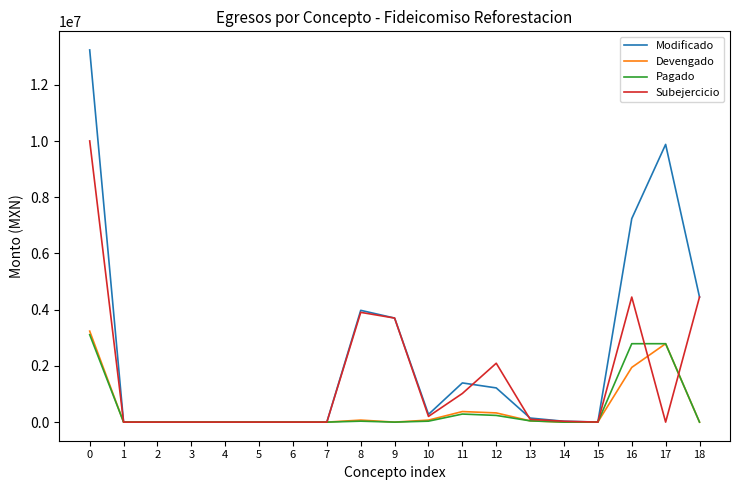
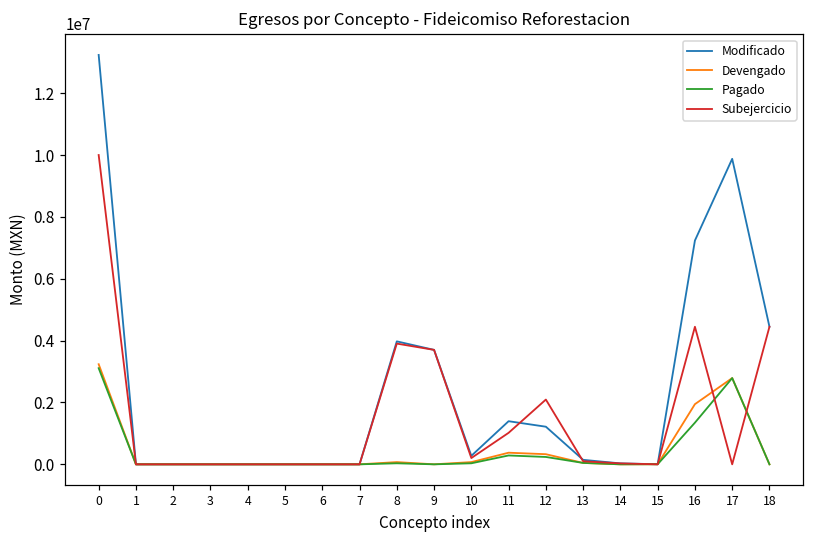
  {
    "Modificado": {
      "0": 13200000,
      "11": 1400000,
      "12": 1200000,
      "16": 7200000,
      "17": 9900000
    },
    "Devengado": {
      "0": 3200000,
      "16": 1900000
    },
    "Pagado": {
      "0": 3100000,
-     "16": 2800000
+     "16": 1300000
    },
    "Subejercicio": {
      "0": 10000000,
      "11": 1000000,
      "12": 2100000,
      "16": 4400000,
      "17": 0
    }
  }
